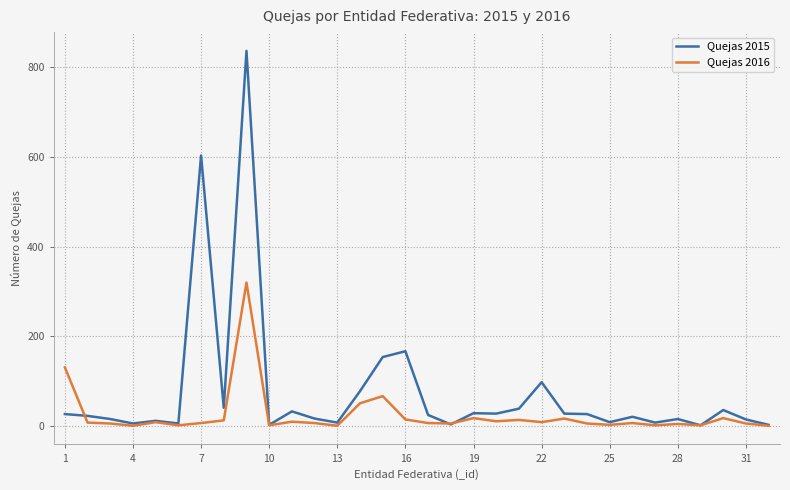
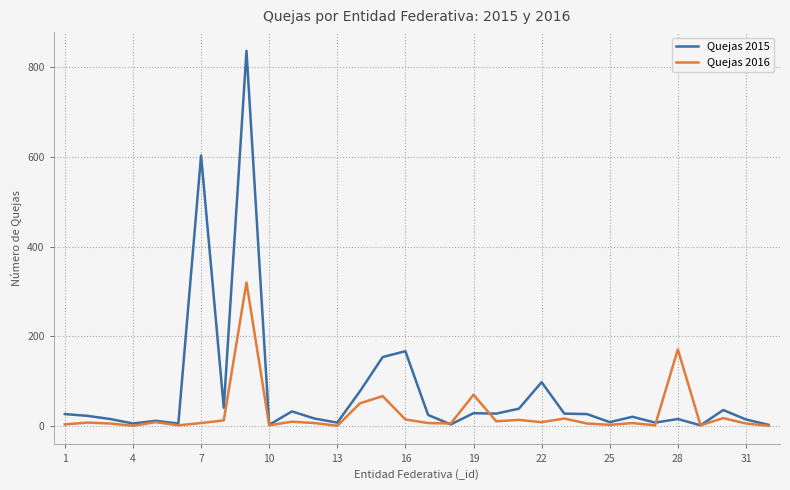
  {
    "Quejas 2015": {
      "1": 30,
      "7": 600,
      "13": 10,
      "16": 170,
      "19": 30,
      "22": 100,
      "25": 10,
      "28": 20,
      "31": 20
    },
    "Quejas 2016": {
-     "1": 130,
+     "1": 0,
      "7": 10,
      "13": 0,
      "16": 20,
-     "19": 20,
+     "19": 70,
      "22": 10,
      "25": 0,
-     "28": 10,
+     "28": 170,
      "31": 10
    }
  }
